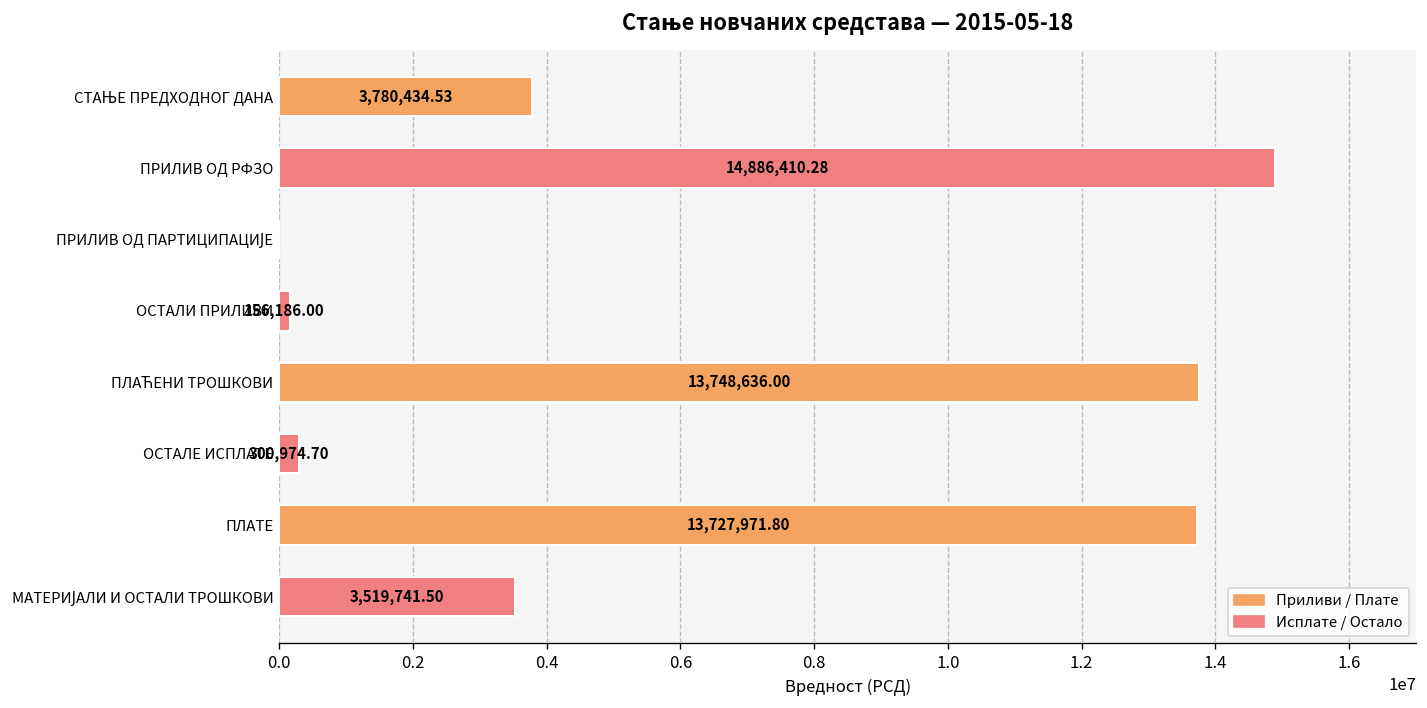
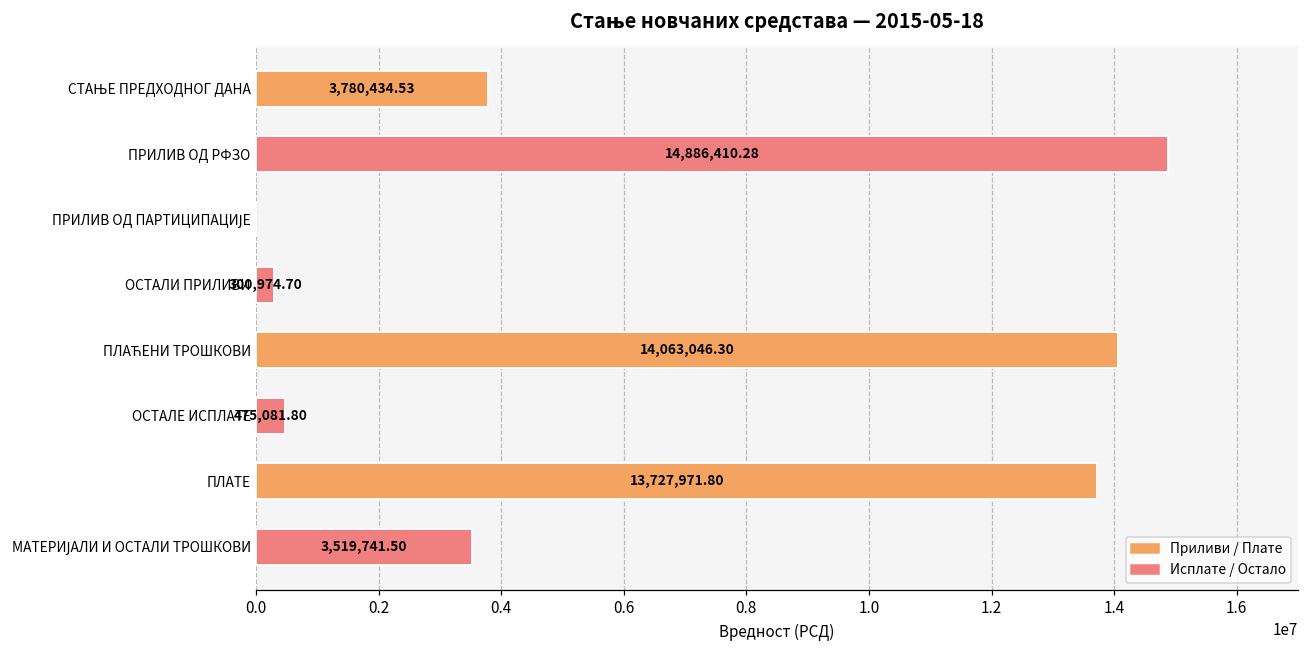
  {
    "СТАЊЕ ПРЕДХОДНОГ ДАНА": "3,780,434.53",
    "ПРИЛИВ ОД РФЗО": "14,886,410.28",
-   "ОСТАЛИ ПРИЛИВИ": "156,186.00",
-   "ПЛАЋЕНИ ТРОШКОВИ": "13,748,636.00",
-   "ОСТАЛЕ ИСПЛАТЕ": "300,974.70",
+   "ОСТАЛИ ПРИЛИВИ": "300,974.70",
+   "ПЛАЋЕНИ ТРОШКОВИ": "14,063,046.30",
+   "ОСТАЛЕ ИСПЛАТЕ": "475,081.80",
    "ПЛАТЕ": "13,727,971.80",
    "МАТЕРИЈАЛИ И ОСТАЛИ ТРОШКОВИ": "3,519,741.50"
  }
